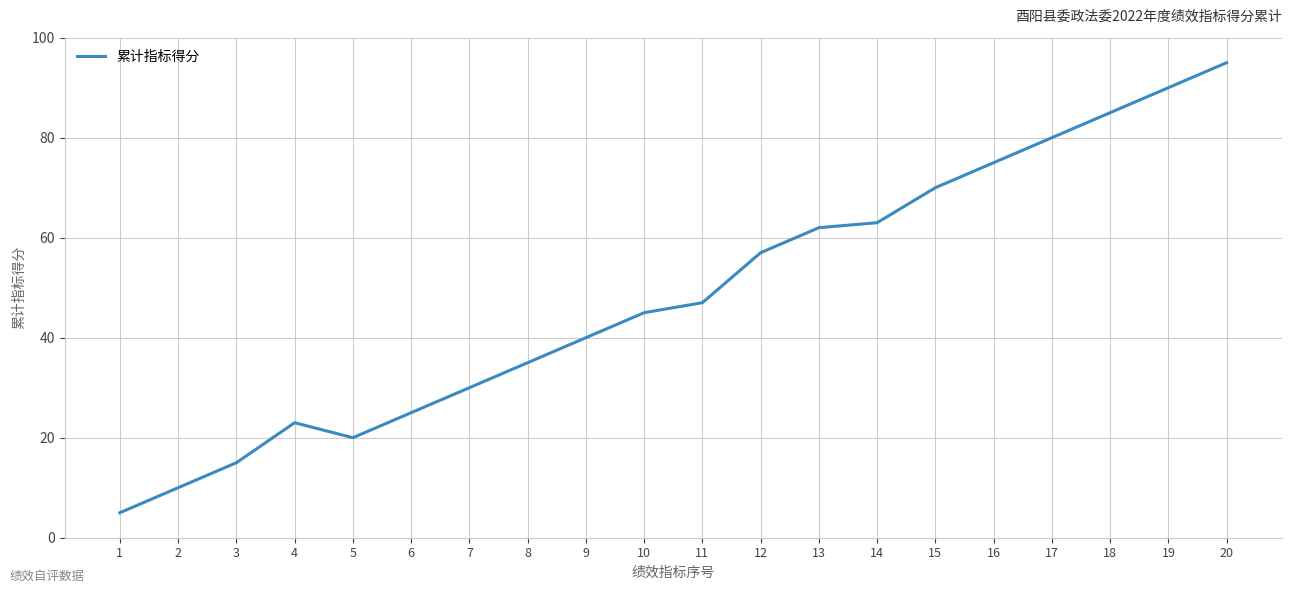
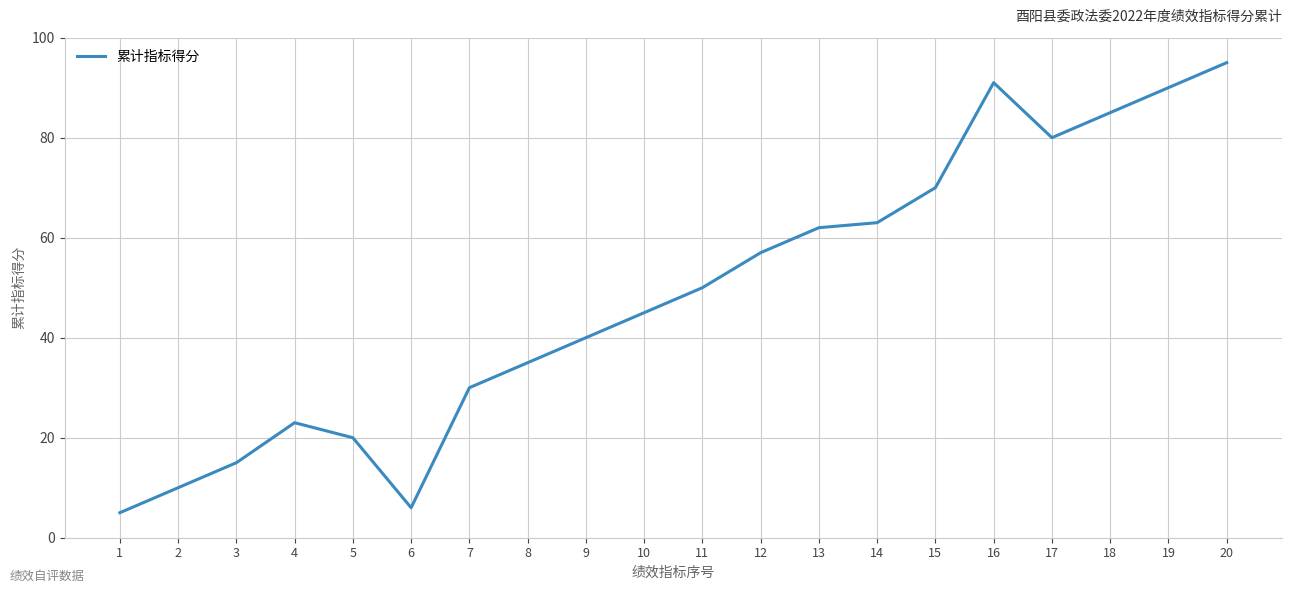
  {
    "1": 5,
    "2": 10,
    "3": 15,
    "4": 23,
    "5": 20,
-   "6": 25,
+   "6": 6,
    "7": 30,
    "8": 35,
    "9": 40,
    "10": 45,
-   "11": 47,
+   "11": 50,
    "12": 57,
    "13": 62,
    "14": 63,
    "15": 70,
-   "16": 75,
+   "16": 91,
    "17": 80,
    "18": 85,
    "19": 90,
    "20": 95
  }
